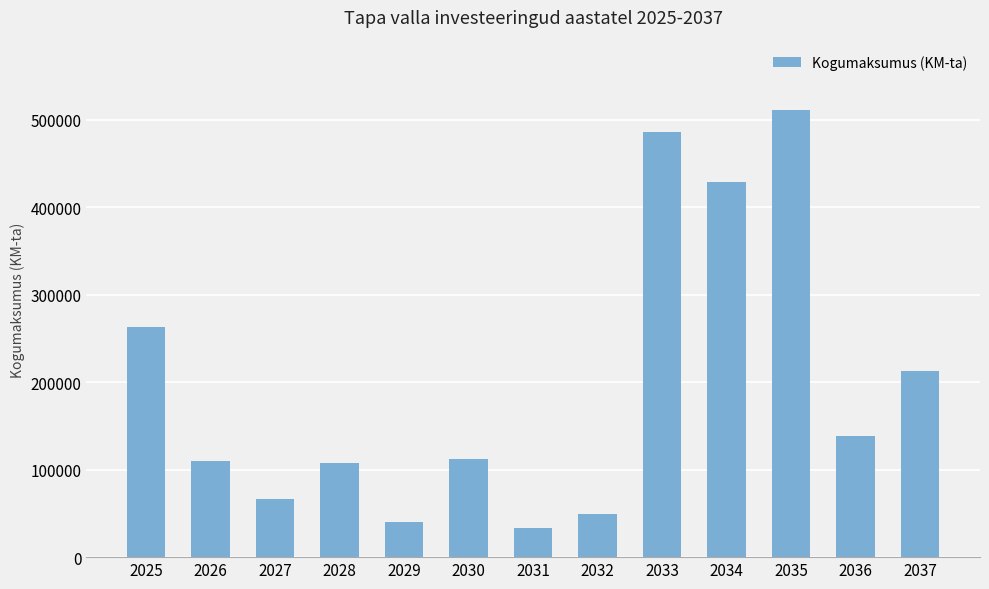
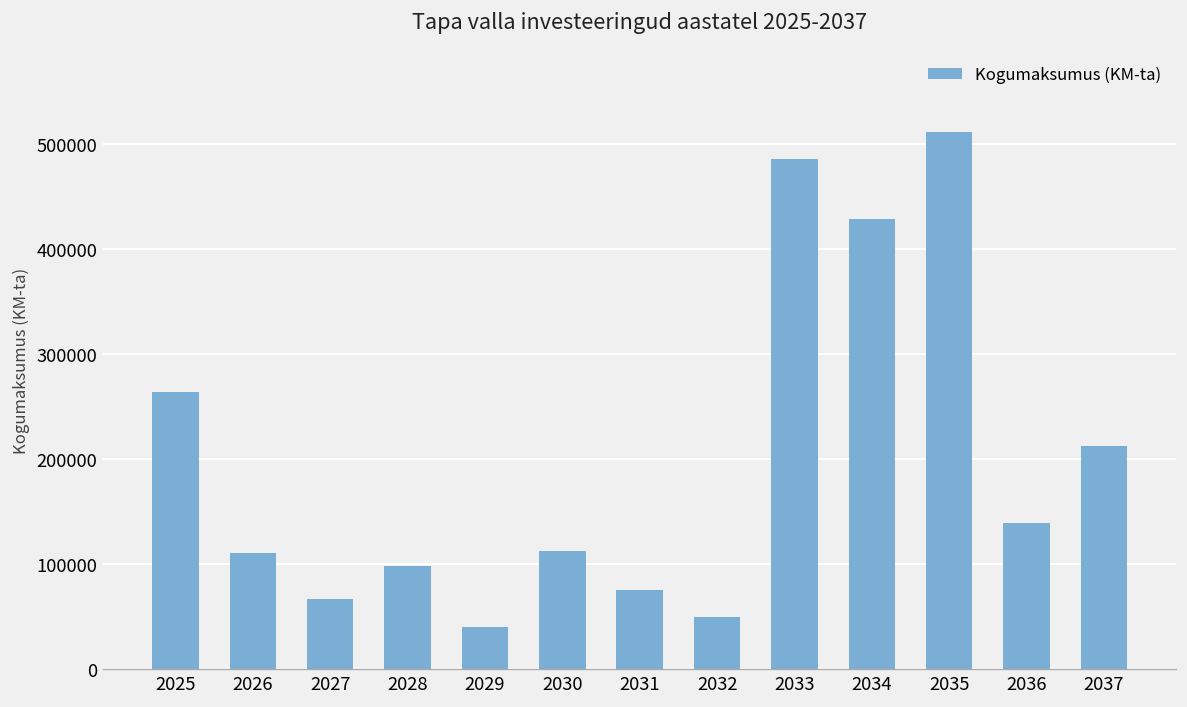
  {
    "2025": 260000,
    "2026": 110000,
    "2027": 70000,
-   "2028": 110000,
+   "2028": 100000,
    "2029": 40000,
    "2030": 110000,
-   "2031": 30000,
+   "2031": 80000,
    "2032": 50000,
    "2033": 490000,
    "2034": 430000,
    "2035": 510000,
    "2036": 140000,
    "2037": 210000
  }
